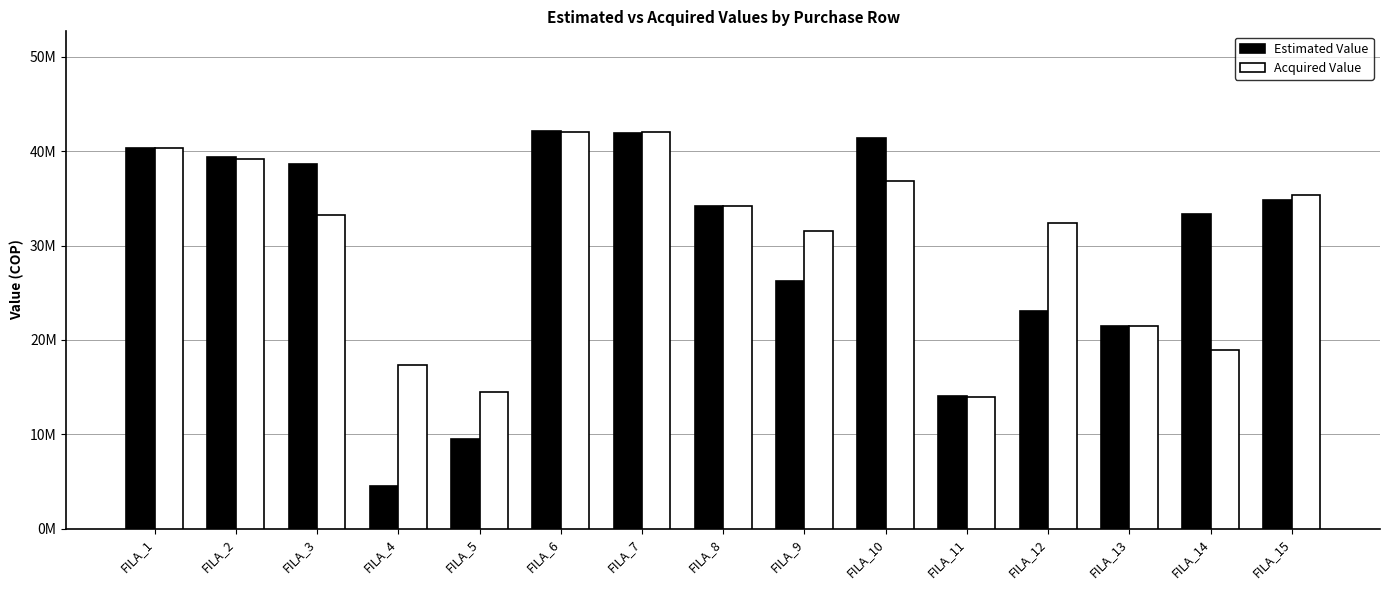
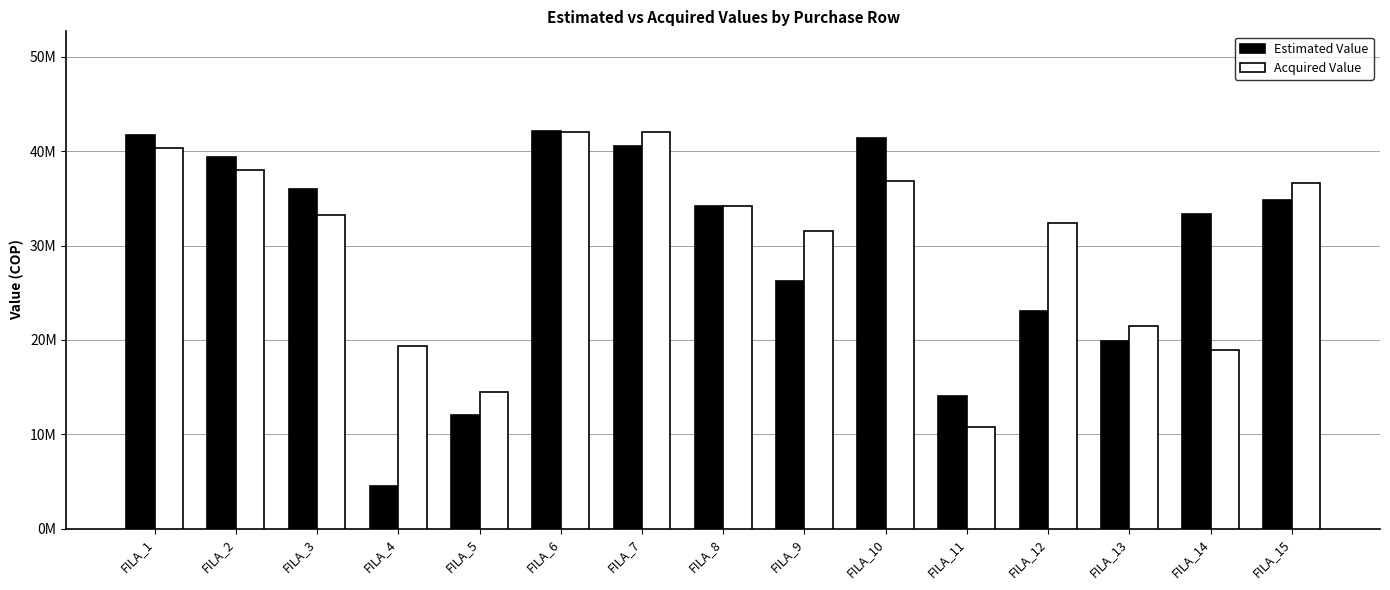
  {
    "Estimated Value": {
-     "FILA_1": 40000000,
+     "FILA_1": 42000000,
      "FILA_2": 39000000,
-     "FILA_3": 39000000,
+     "FILA_3": 36000000,
      "FILA_4": 4000000,
-     "FILA_5": 9000000,
+     "FILA_5": 12000000,
      "FILA_6": 42000000,
-     "FILA_7": 42000000,
+     "FILA_7": 41000000,
      "FILA_8": 34000000,
      "FILA_9": 26000000,
      "FILA_10": 41000000,
      "FILA_11": 14000000,
      "FILA_12": 23000000,
-     "FILA_13": 21000000,
+     "FILA_13": 20000000,
      "FILA_14": 33000000,
      "FILA_15": 35000000
    },
    "Acquired Value": {
      "FILA_1": 40000000,
-     "FILA_2": 39000000,
+     "FILA_2": 38000000,
      "FILA_3": 33000000,
-     "FILA_4": 17000000,
+     "FILA_4": 19000000,
      "FILA_5": 14000000,
      "FILA_6": 42000000,
      "FILA_7": 42000000,
      "FILA_8": 34000000,
      "FILA_9": 32000000,
      "FILA_10": 37000000,
-     "FILA_11": 14000000,
+     "FILA_11": 11000000,
      "FILA_12": 32000000,
      "FILA_13": 21000000,
      "FILA_14": 19000000,
-     "FILA_15": 35000000
+     "FILA_15": 37000000
    }
  }
